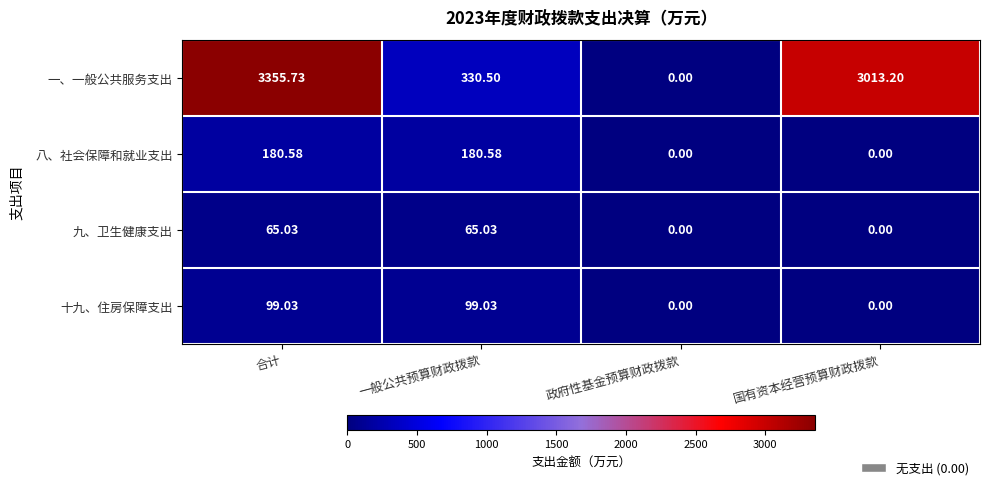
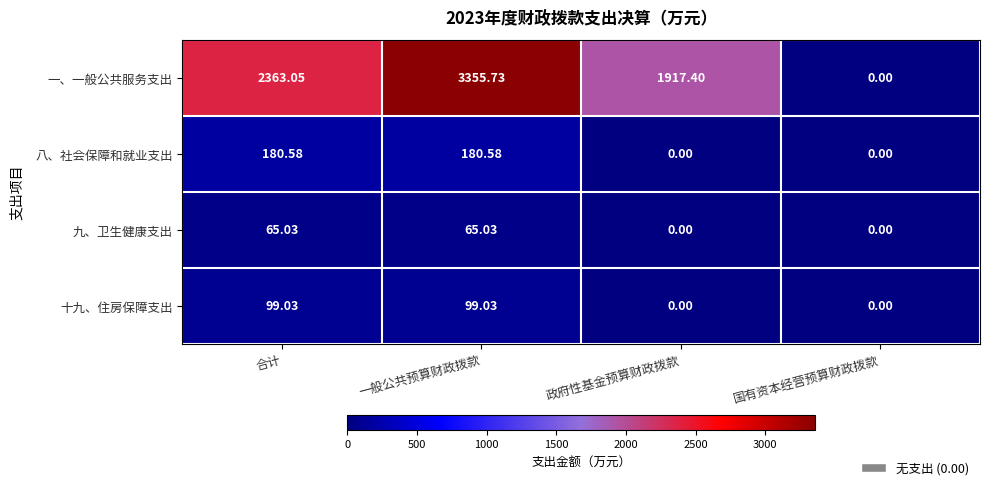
  {
    "一、一般公共服务支出": {
-     "合计": 3355.73,
-     "一般公共预算财政拨款": 330.50,
-     "政府性基金预算财政拨款": 0.00,
-     "国有资本经营预算财政拨款": 3013.20
+     "合计": 2363.05,
+     "一般公共预算财政拨款": 3355.73,
+     "政府性基金预算财政拨款": 1917.40,
+     "国有资本经营预算财政拨款": 0.00
    },
    "八、社会保障和就业支出": {
      "合计": 180.58,
      "一般公共预算财政拨款": 180.58,
      "政府性基金预算财政拨款": 0.00,
      "国有资本经营预算财政拨款": 0.00
    },
    "九、卫生健康支出": {
      "合计": 65.03,
      "一般公共预算财政拨款": 65.03,
      "政府性基金预算财政拨款": 0.00,
      "国有资本经营预算财政拨款": 0.00
    },
    "十九、住房保障支出": {
      "合计": 99.03,
      "一般公共预算财政拨款": 99.03,
      "政府性基金预算财政拨款": 0.00,
      "国有资本经营预算财政拨款": 0.00
    }
  }
